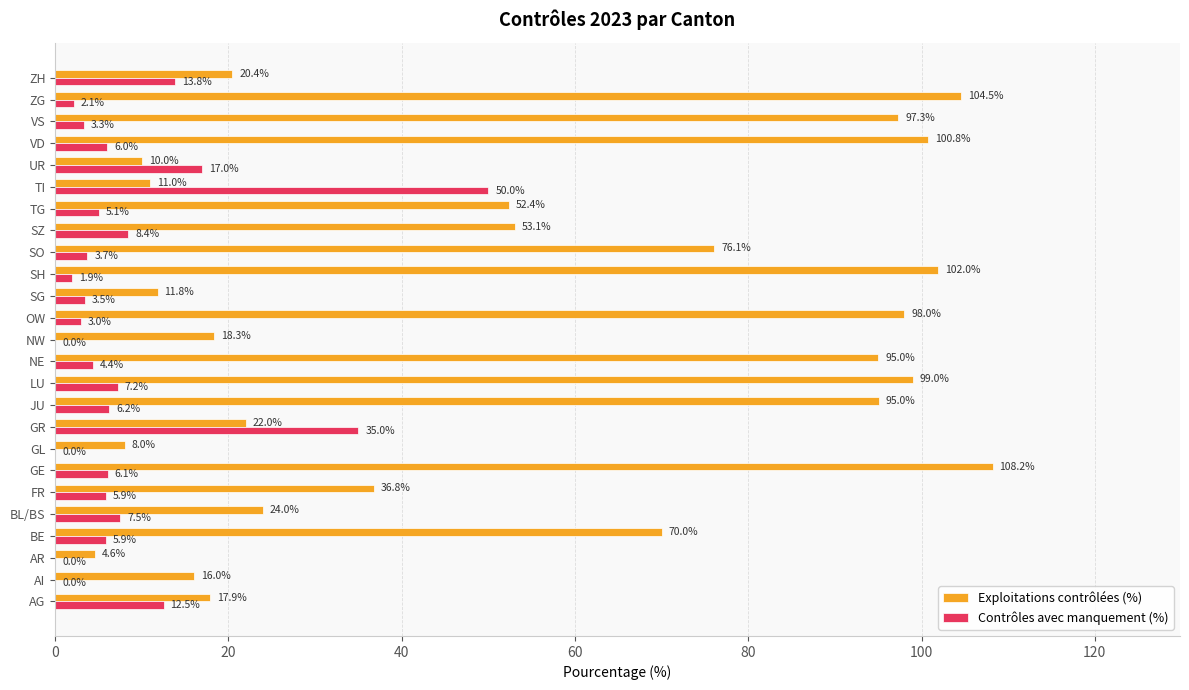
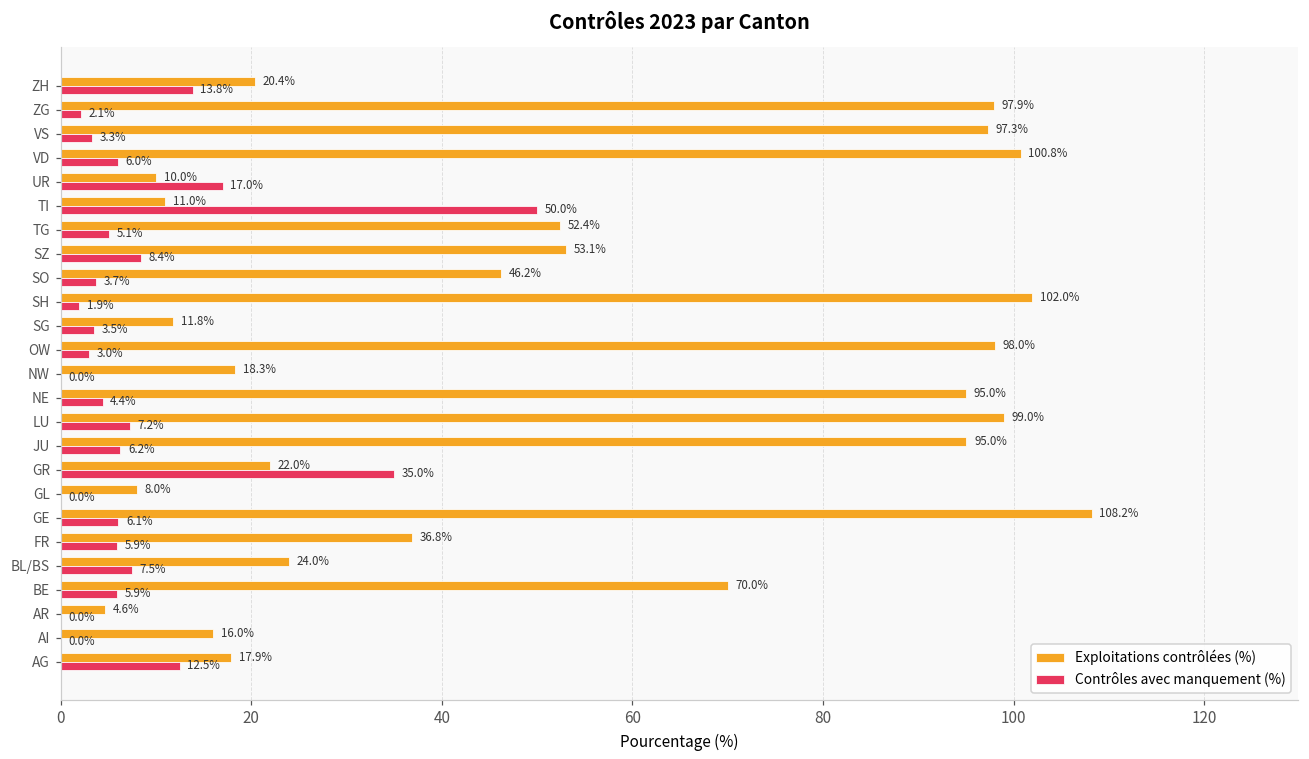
  {
    "Exploitations contrôlées (%)": {
      "ZH": "20.4%",
-     "ZG": "104.5%",
+     "ZG": "97.9%",
      "VS": "97.3%",
      "VD": "100.8%",
      "UR": "10.0%",
      "TI": "11.0%",
      "TG": "52.4%",
      "SZ": "53.1%",
-     "SO": "76.1%",
+     "SO": "46.2%",
      "SH": "102.0%",
      "SG": "11.8%",
      "OW": "98.0%",
      "NW": "18.3%",
      "NE": "95.0%",
      "LU": "99.0%",
      "JU": "95.0%",
      "GR": "22.0%",
      "GL": "8.0%",
      "GE": "108.2%",
      "FR": "36.8%",
      "BL/BS": "24.0%",
      "BE": "70.0%",
      "AR": "4.6%",
      "AI": "16.0%",
      "AG": "17.9%"
    },
    "Contrôles avec manquement (%)": {
      "ZH": "13.8%",
      "ZG": "2.1%",
      "VS": "3.3%",
      "VD": "6.0%",
      "UR": "17.0%",
      "TI": "50.0%",
      "TG": "5.1%",
      "SZ": "8.4%",
      "SO": "3.7%",
      "SH": "1.9%",
      "SG": "3.5%",
      "OW": "3.0%",
      "NW": "0.0%",
      "NE": "4.4%",
      "LU": "7.2%",
      "JU": "6.2%",
      "GR": "35.0%",
      "GL": "0.0%",
      "GE": "6.1%",
      "FR": "5.9%",
      "BL/BS": "7.5%",
      "BE": "5.9%",
      "AR": "0.0%",
      "AI": "0.0%",
      "AG": "12.5%"
    }
  }
